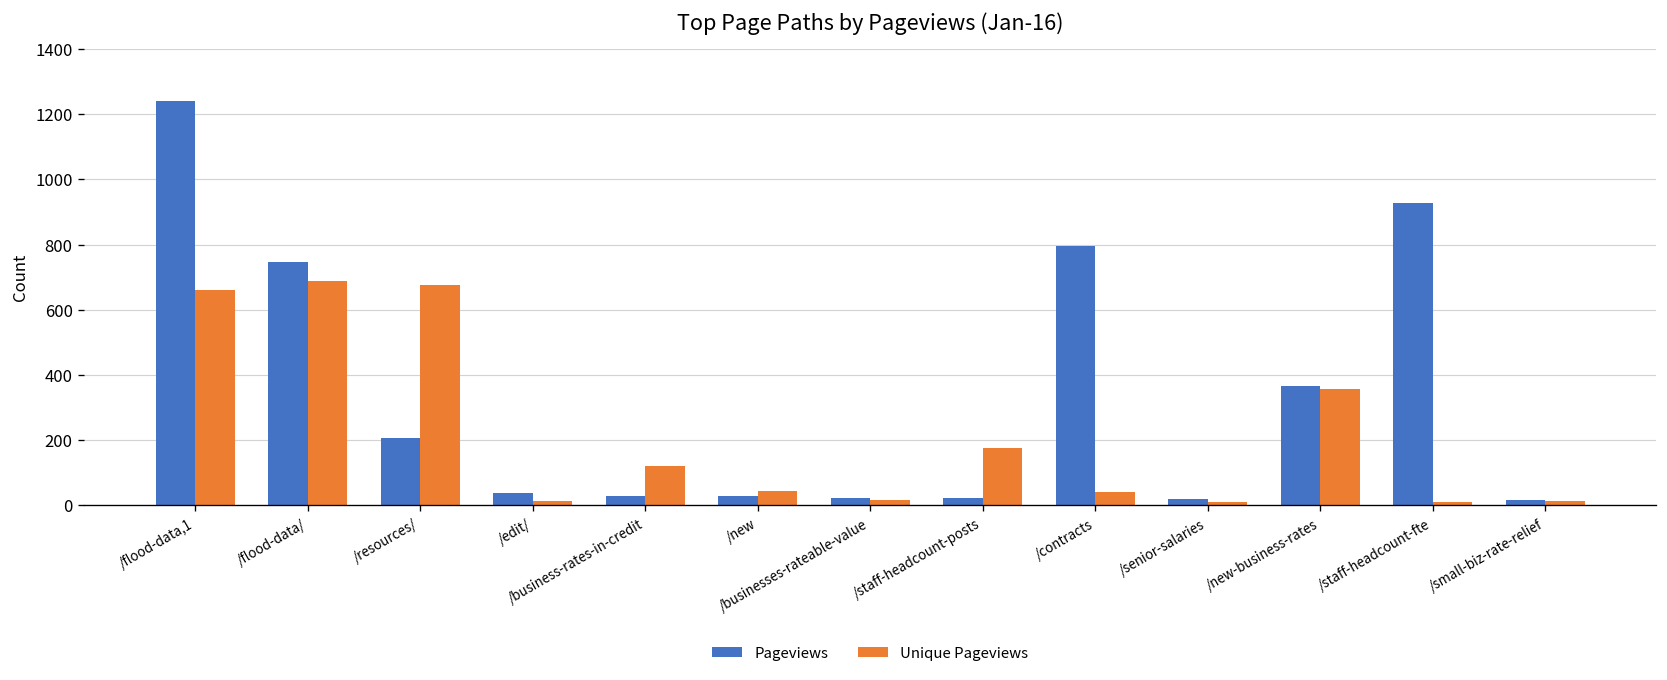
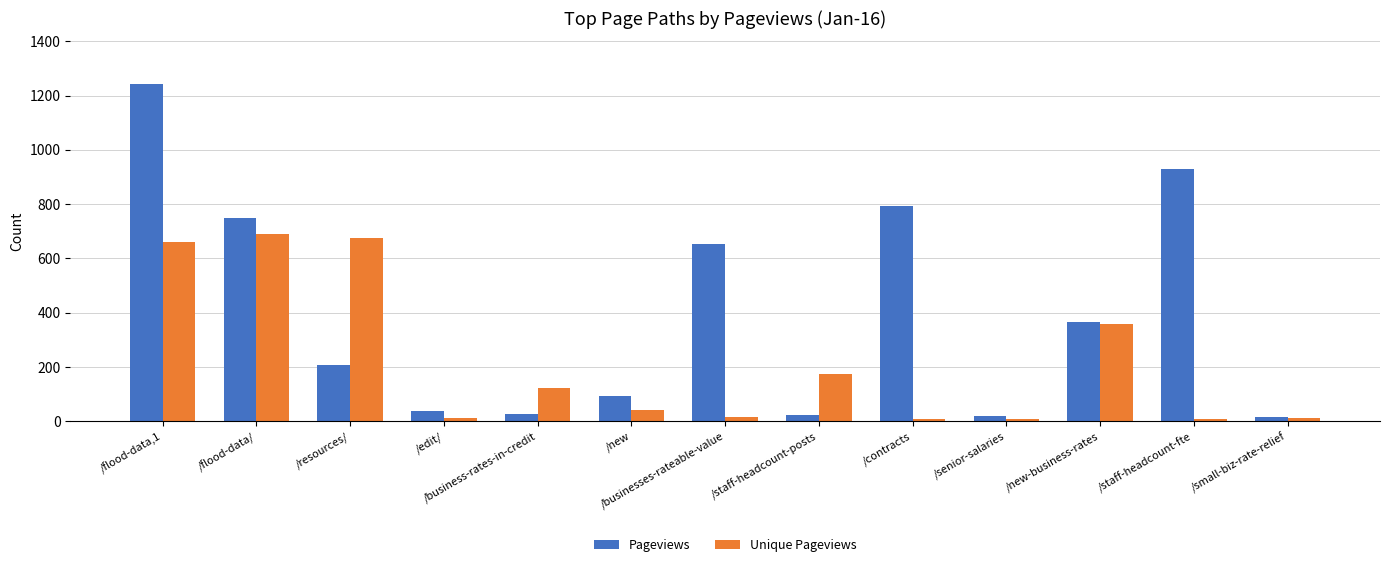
  {
    "Pageviews": {
      "/flood-data,1": 1240,
      "/flood-data/": 750,
      "/resources/": 210,
      "/edit/": 40,
      "/business-rates-in-credit": 30,
-     "/new": 30,
-     "/businesses-rateable-value": 20,
+     "/new": 90,
+     "/businesses-rateable-value": 650,
      "/staff-headcount-posts": 20,
      "/contracts": 800,
      "/senior-salaries": 20,
      "/new-business-rates": 370,
      "/staff-headcount-fte": 930,
      "/small-biz-rate-relief": 20
    },
    "Unique Pageviews": {
      "/flood-data,1": 660,
      "/flood-data/": 690,
      "/resources/": 680,
      "/edit/": 10,
      "/business-rates-in-credit": 120,
      "/new": 40,
      "/businesses-rateable-value": 20,
      "/staff-headcount-posts": 180,
-     "/contracts": 40,
+     "/contracts": 10,
      "/senior-salaries": 10,
      "/new-business-rates": 360,
      "/small-biz-rate-relief": 10
    }
  }
